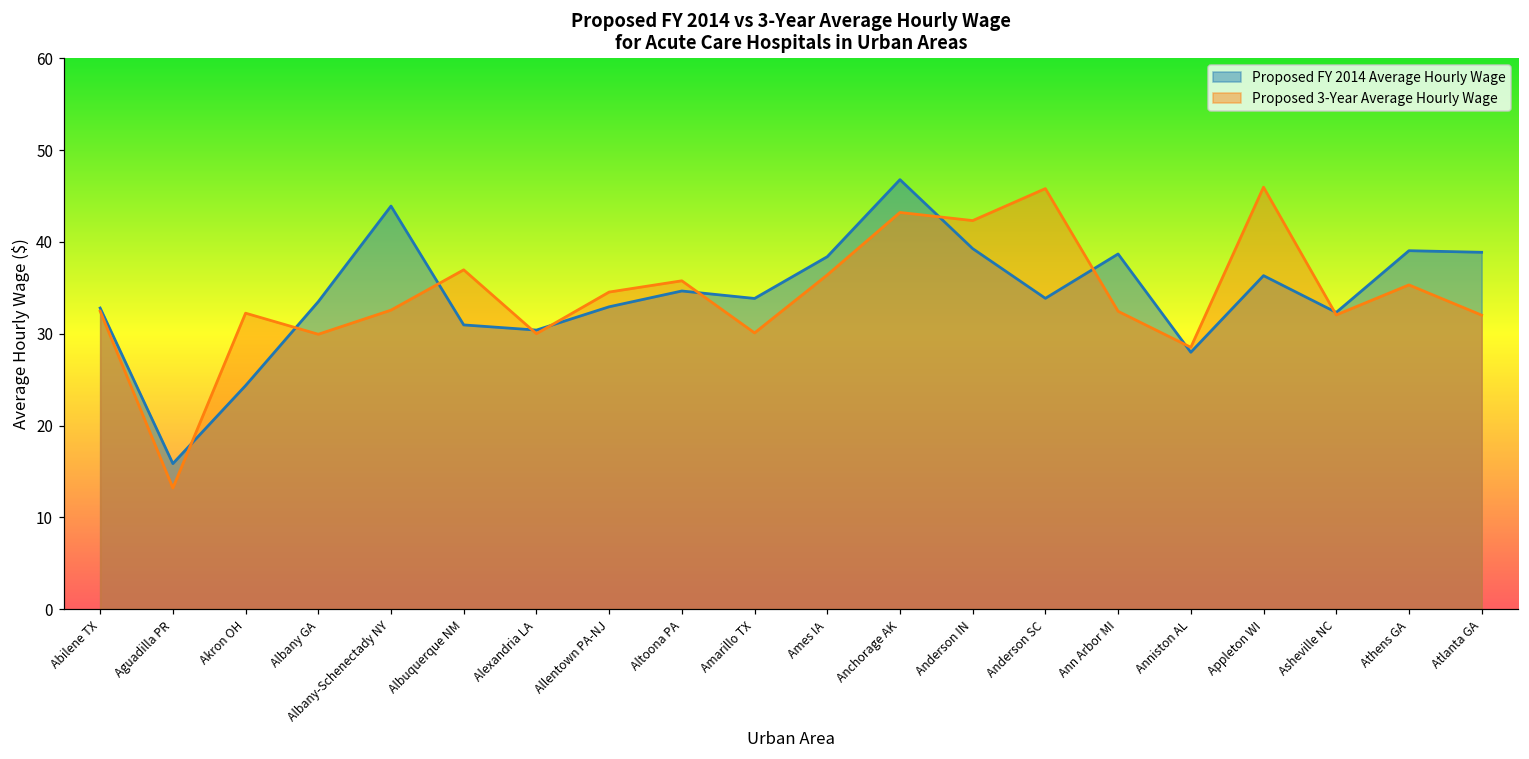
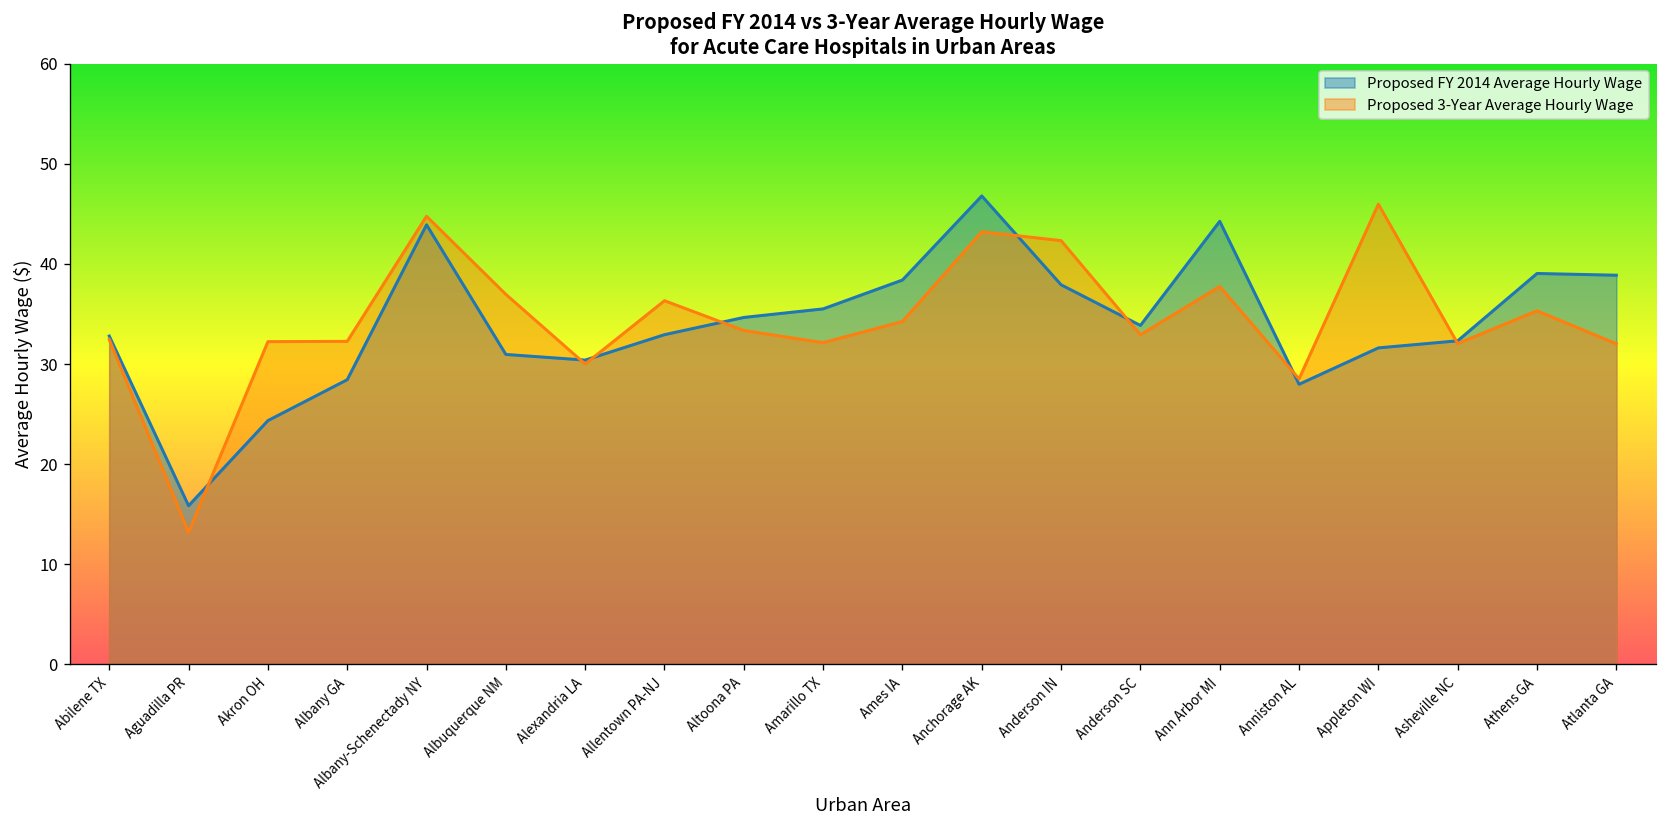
  {
    "Proposed FY 2014 Average Hourly Wage": {
      "Abilene TX": 33,
      "Aguadilla PR": 16,
      "Akron OH": 24,
-     "Albany GA": 33,
+     "Albany GA": 28,
      "Albany-Schenectady NY": 44,
      "Albuquerque NM": 31,
      "Alexandria LA": 30,
      "Allentown PA-NJ": 33,
      "Altoona PA": 35,
-     "Amarillo TX": 34,
+     "Amarillo TX": 36,
      "Ames IA": 38,
      "Anchorage AK": 47,
-     "Anderson IN": 39,
+     "Anderson IN": 38,
      "Anderson SC": 34,
-     "Ann Arbor MI": 39,
+     "Ann Arbor MI": 44,
      "Anniston AL": 28,
-     "Appleton WI": 36,
+     "Appleton WI": 32,
      "Athens GA": 39,
      "Atlanta GA": 39
    },
    "Proposed 3-Year Average Hourly Wage": {
      "Abilene TX": 32,
      "Aguadilla PR": 13,
      "Akron OH": 32,
-     "Albany GA": 30,
-     "Albany-Schenectady NY": 33,
+     "Albany GA": 32,
+     "Albany-Schenectady NY": 45,
      "Albuquerque NM": 37,
      "Alexandria LA": 30,
-     "Allentown PA-NJ": 35,
-     "Altoona PA": 36,
-     "Amarillo TX": 30,
-     "Ames IA": 36,
+     "Allentown PA-NJ": 36,
+     "Altoona PA": 33,
+     "Amarillo TX": 32,
+     "Ames IA": 34,
      "Anchorage AK": 43,
      "Anderson IN": 42,
-     "Anderson SC": 46,
-     "Ann Arbor MI": 32,
+     "Anderson SC": 33,
+     "Ann Arbor MI": 38,
      "Anniston AL": 29,
      "Appleton WI": 46,
      "Athens GA": 35,
      "Atlanta GA": 32
    }
  }
